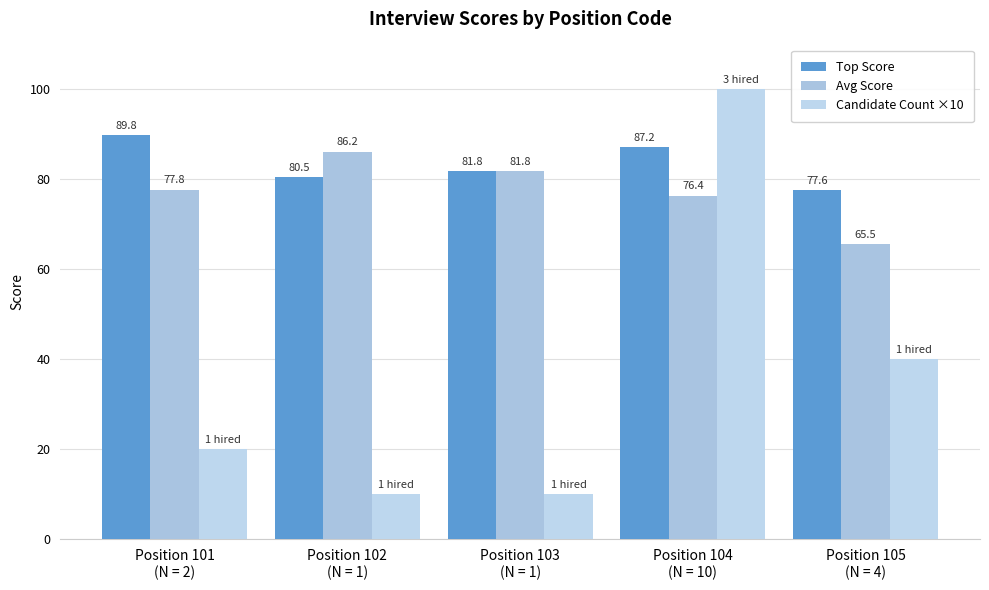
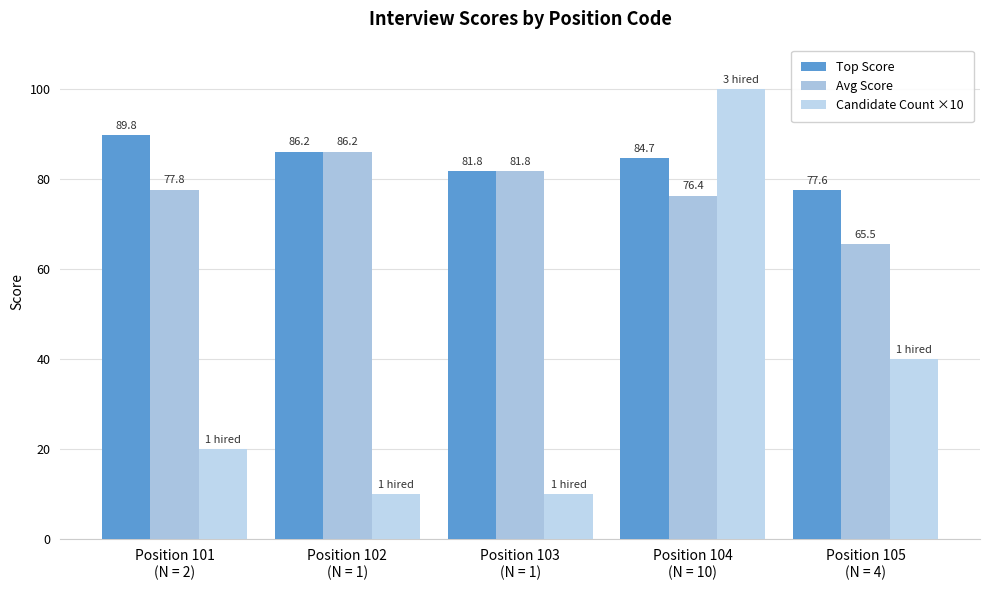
  {
    "Top Score": {
      "Position 101 (N = 2)": 89.8,
-     "Position 102 (N = 1)": 80.5,
+     "Position 102 (N = 1)": 86.2,
      "Position 103 (N = 1)": 81.8,
-     "Position 104 (N = 10)": 87.2,
+     "Position 104 (N = 10)": 84.7,
      "Position 105 (N = 4)": 77.6
    }
  }
